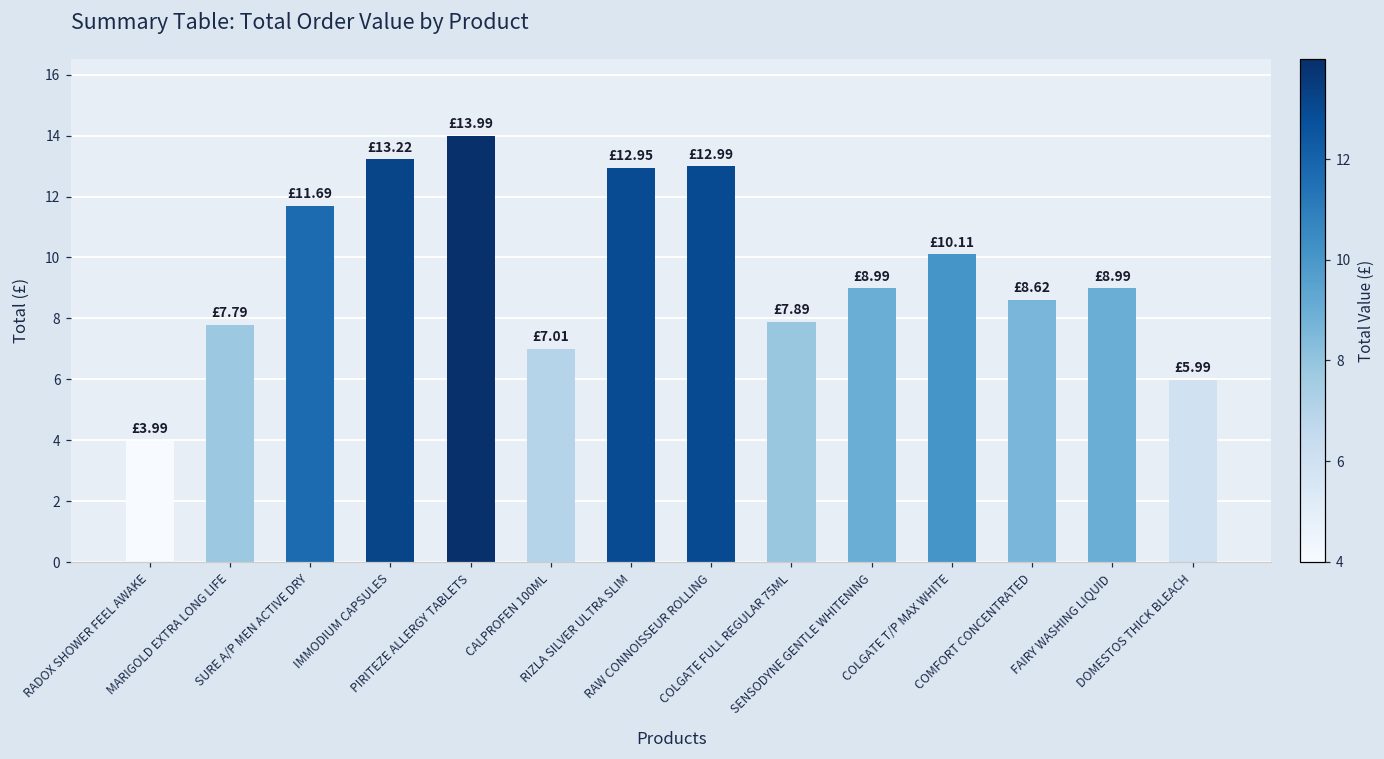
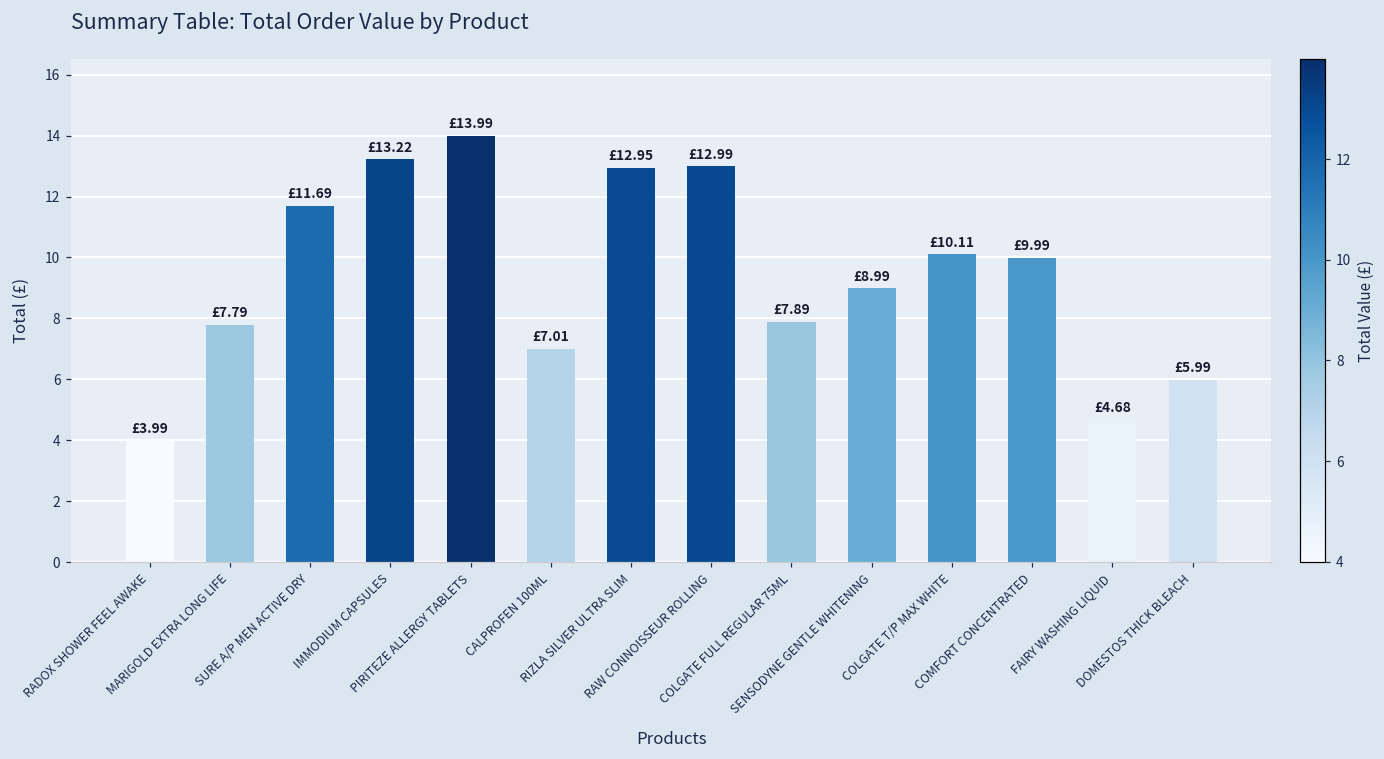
  {
    "RADOX SHOWER FEEL AWAKE": "£3.99",
    "MARIGOLD EXTRA LONG LIFE": "£7.79",
    "SURE A/P MEN ACTIVE DRY": "£11.69",
    "IMMODIUM CAPSULES": "£13.22",
    "PIRITEZE ALLERGY TABLETS": "£13.99",
    "CALPROFEN 100ML": "£7.01",
    "RIZLA SILVER ULTRA SLIM": "£12.95",
    "RAW CONNOISSEUR ROLLING": "£12.99",
    "COLGATE FULL REGULAR 75ML": "£7.89",
    "SENSODYNE GENTLE WHITENING": "£8.99",
    "COLGATE T/P MAX WHITE": "£10.11",
-   "COMFORT CONCENTRATED": "£8.62",
-   "FAIRY WASHING LIQUID": "£8.99",
+   "COMFORT CONCENTRATED": "£9.99",
+   "FAIRY WASHING LIQUID": "£4.68",
    "DOMESTOS THICK BLEACH": "£5.99"
  }
